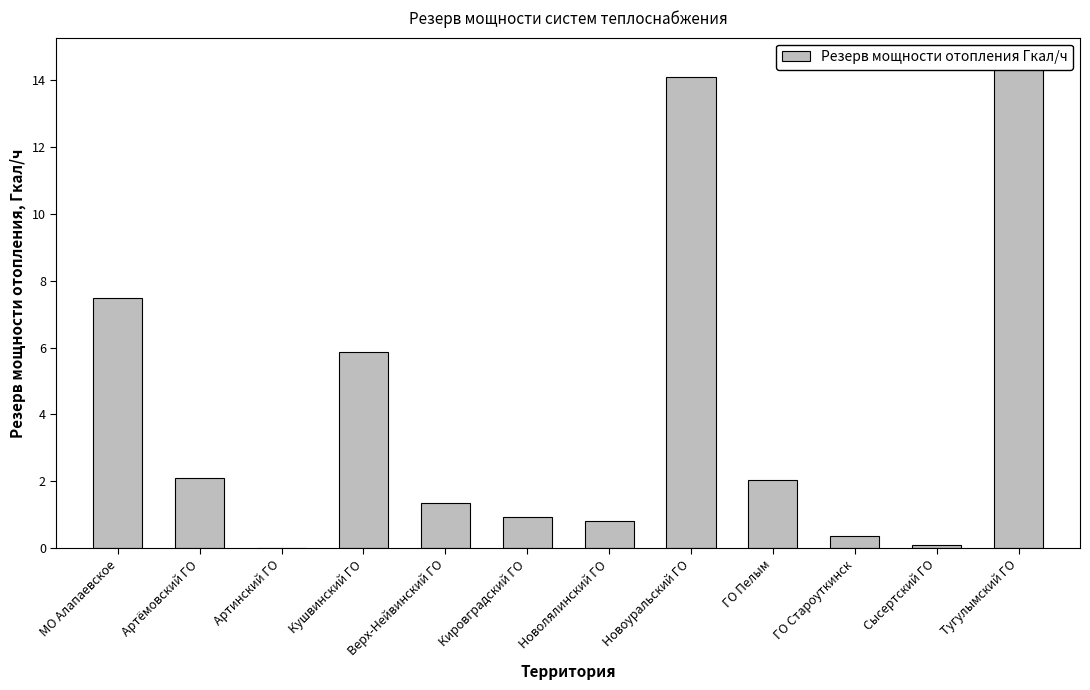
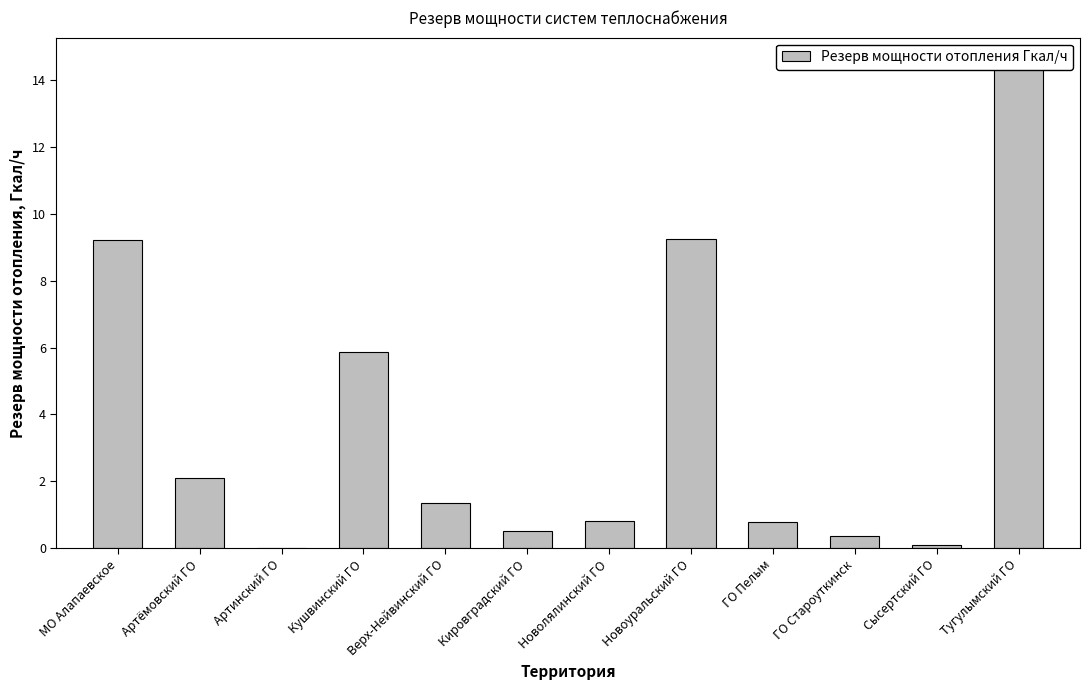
  {
-   "МО Алапаевское": 7.5,
+   "МО Алапаевское": 9.2,
    "Артёмовский ГО": 2.1,
    "Артинский ГО": 0.0,
    "Кушвинский ГО": 5.9,
    "Верх-Нейвинский ГО": 1.4,
-   "Кировградский ГО": 0.9,
+   "Кировградский ГО": 0.5,
    "Новолялинский ГО": 0.8,
-   "Новоуральский ГО": 14.1,
-   "ГО Пелым": 2.0,
+   "Новоуральский ГО": 9.2,
+   "ГО Пелым": 0.8,
    "ГО Староуткинск": 0.4,
    "Сысертский ГО": 0.1
  }
